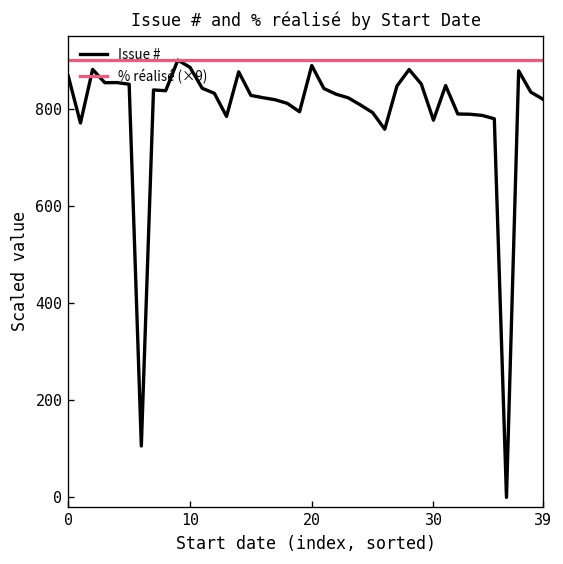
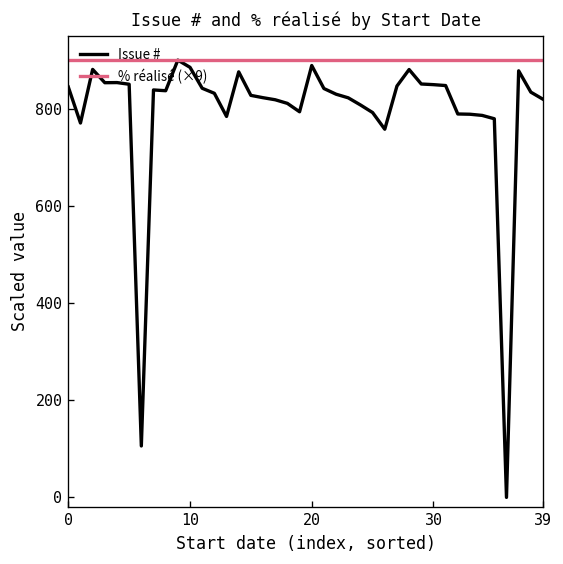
  {
    "Issue #": {
-     "0": 870,
+     "0": 840,
      "10": 890,
      "20": 890,
-     "30": 780,
+     "30": 850,
      "39": 820
    },
    "% réalisé (×9)": {
      "0": 900,
      "10": 900,
      "20": 900,
      "30": 900,
      "39": 900
    }
  }
